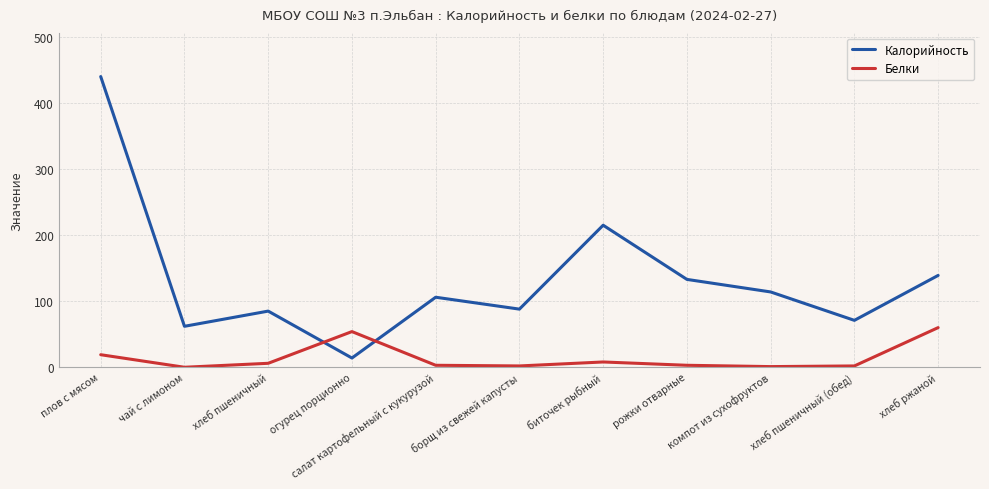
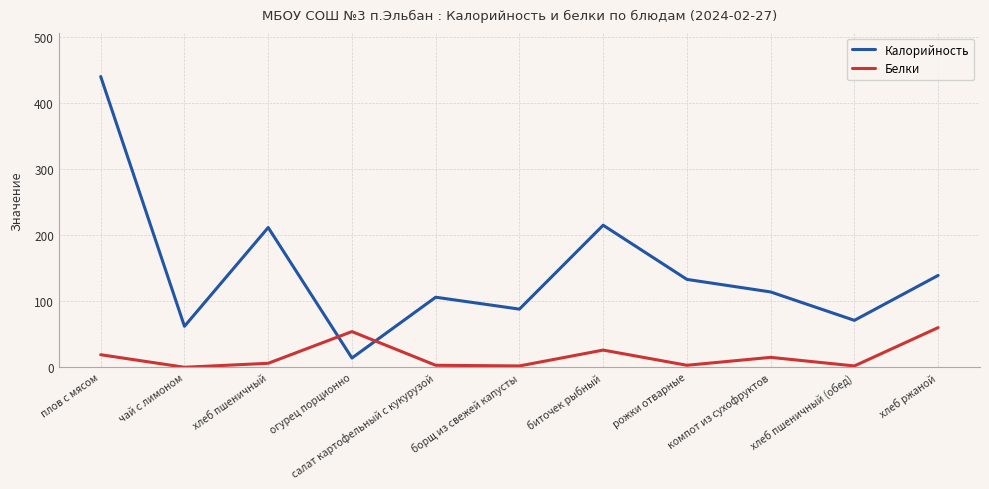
  {
    "Калорийность": {
      "плов с мясом": 440,
      "чай с лимоном": 60,
-     "хлеб пшеничный": 90,
+     "хлеб пшеничный": 210,
      "огурец порционно": 10,
      "салат картофельный с кукурузой": 110,
      "борщ из свежей капусты": 90,
      "биточек рыбный": 220,
      "рожки отварные": 130,
      "компот из сухофруктов": 110,
      "хлеб пшеничный (обед)": 70,
      "хлеб ржаной": 140
    },
    "Белки": {
      "плов с мясом": 20,
      "чай с лимоном": 0,
      "хлеб пшеничный": 10,
      "огурец порционно": 50,
      "салат картофельный с кукурузой": 0,
      "борщ из свежей капусты": 0,
-     "биточек рыбный": 10,
+     "биточек рыбный": 30,
      "рожки отварные": 0,
-     "компот из сухофруктов": 0,
+     "компот из сухофруктов": 20,
      "хлеб пшеничный (обед)": 0,
      "хлеб ржаной": 60
    }
  }
